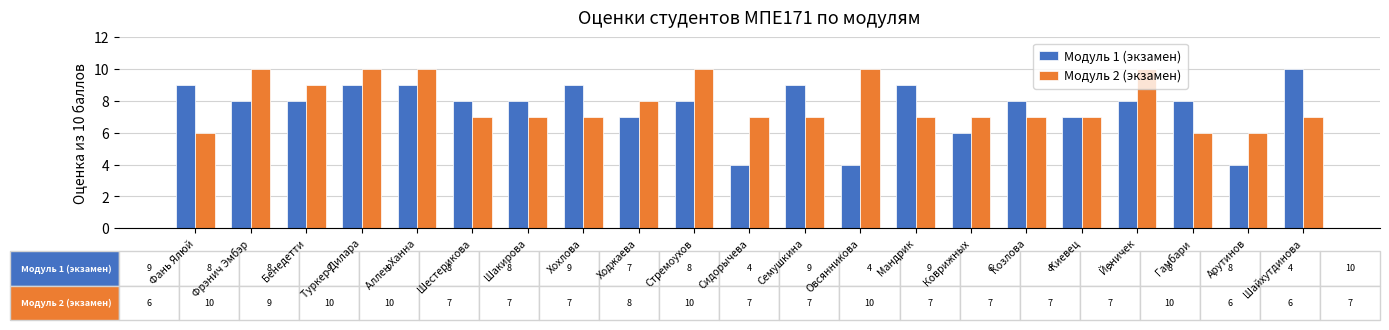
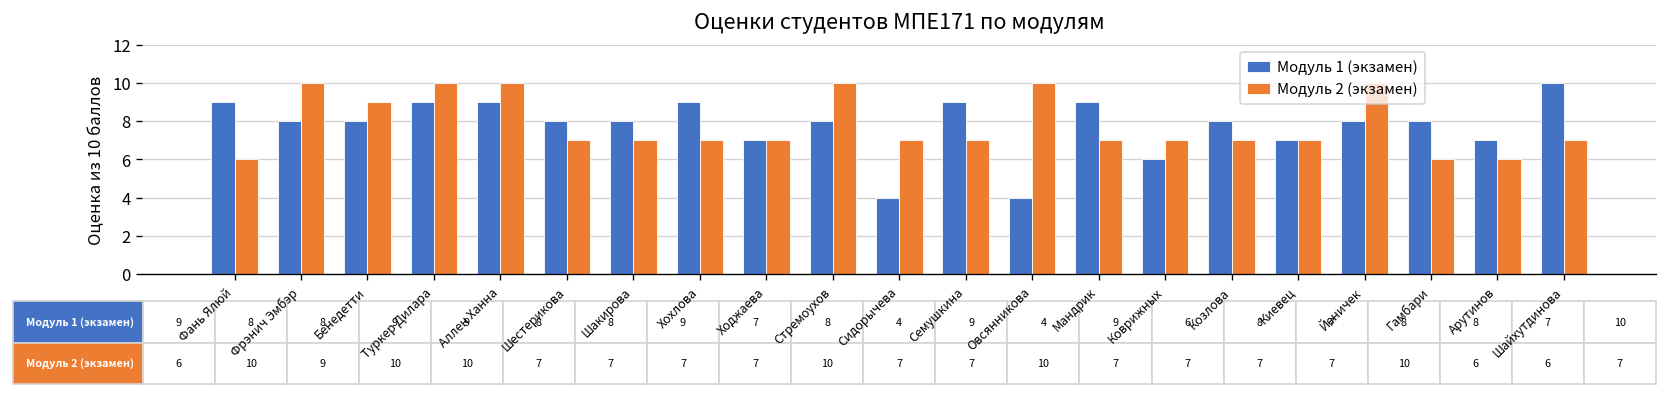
  {
    "Модуль 1 (экзамен)": {
-     "Арутинов": 4
+     "Арутинов": 7
    },
    "Модуль 2 (экзамен)": {
-     "Ходжаева": 8
+     "Ходжаева": 7
    }
  }
